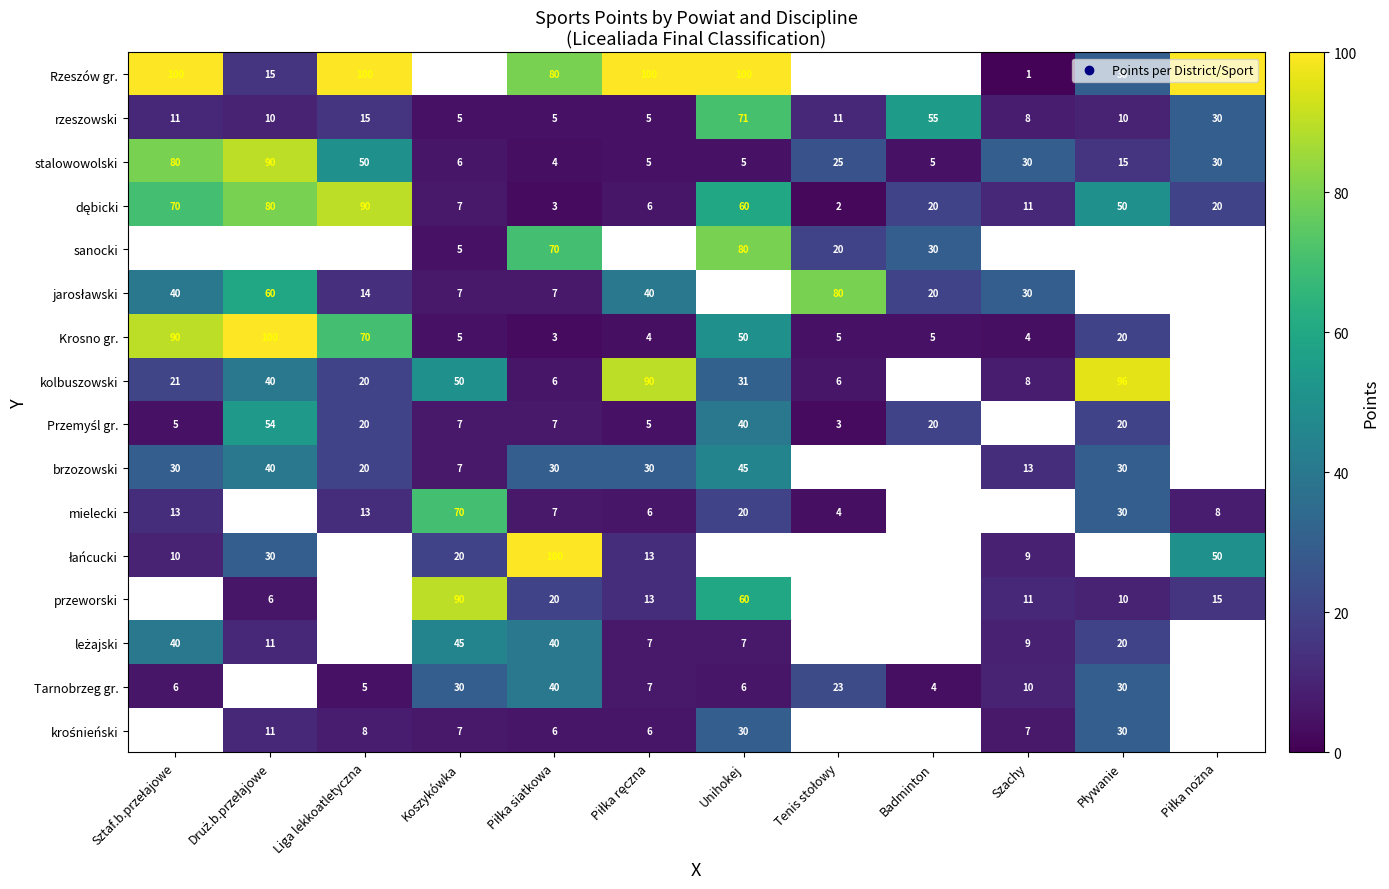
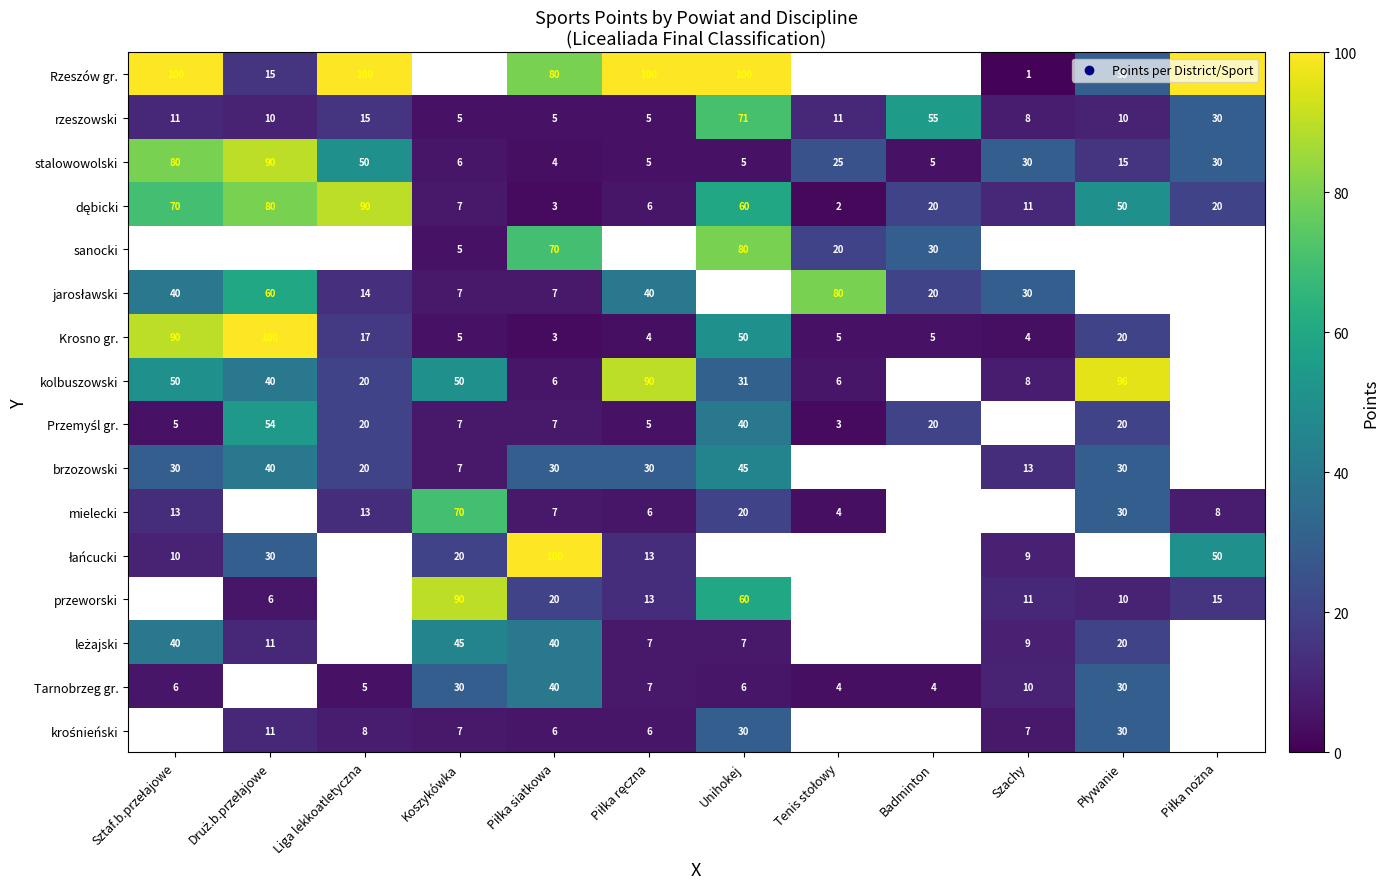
  {
    "Rzeszów gr.": {
      "Druż.b.przełajowe": 15,
      "Piłka siatkowa": 80,
      "Szachy": 1
    },
    "rzeszowski": {
      "Sztaf.b.przełajowe": 11,
      "Druż.b.przełajowe": 10,
      "Liga lekkoatletyczna": 15,
      "Koszykówka": 5,
      "Piłka siatkowa": 5,
      "Piłka ręczna": 5,
      "Unihokej": 71,
      "Tenis stołowy": 11,
      "Badminton": 55,
      "Szachy": 8,
      "Pływanie": 10,
      "Piłka nożna": 30
    },
    "stalowowolski": {
      "Sztaf.b.przełajowe": 80,
      "Druż.b.przełajowe": 90,
      "Liga lekkoatletyczna": 50,
      "Koszykówka": 6,
      "Piłka siatkowa": 4,
      "Piłka ręczna": 5,
      "Unihokej": 5,
      "Tenis stołowy": 25,
      "Badminton": 5,
      "Szachy": 30,
      "Pływanie": 15,
      "Piłka nożna": 30
    },
    "dębicki": {
      "Sztaf.b.przełajowe": 70,
      "Druż.b.przełajowe": 80,
      "Liga lekkoatletyczna": 90,
      "Koszykówka": 7,
      "Piłka siatkowa": 3,
      "Piłka ręczna": 6,
      "Unihokej": 60,
      "Tenis stołowy": 2,
      "Badminton": 20,
      "Szachy": 11,
      "Pływanie": 50,
      "Piłka nożna": 20
    },
    "sanocki": {
      "Koszykówka": 5,
      "Piłka siatkowa": 70,
      "Unihokej": 80,
      "Tenis stołowy": 20,
      "Badminton": 30
    },
    "jarosławski": {
      "Sztaf.b.przełajowe": 40,
      "Druż.b.przełajowe": 60,
      "Liga lekkoatletyczna": 14,
      "Koszykówka": 7,
      "Piłka siatkowa": 7,
      "Piłka ręczna": 40,
      "Tenis stołowy": 80,
      "Badminton": 20,
      "Szachy": 30
    },
    "Krosno gr.": {
      "Sztaf.b.przełajowe": 90,
-     "Liga lekkoatletyczna": 70,
+     "Liga lekkoatletyczna": 17,
      "Koszykówka": 5,
      "Piłka siatkowa": 3,
      "Piłka ręczna": 4,
      "Unihokej": 50,
      "Tenis stołowy": 5,
      "Badminton": 5,
      "Szachy": 4,
      "Pływanie": 20
    },
    "kolbuszowski": {
-     "Sztaf.b.przełajowe": 21,
+     "Sztaf.b.przełajowe": 50,
      "Druż.b.przełajowe": 40,
      "Liga lekkoatletyczna": 20,
      "Koszykówka": 50,
      "Piłka siatkowa": 6,
      "Piłka ręczna": 90,
      "Unihokej": 31,
      "Tenis stołowy": 6,
      "Szachy": 8
    },
    "Przemyśl gr.": {
      "Sztaf.b.przełajowe": 5,
      "Druż.b.przełajowe": 54,
      "Liga lekkoatletyczna": 20,
      "Koszykówka": 7,
      "Piłka siatkowa": 7,
      "Piłka ręczna": 5,
      "Unihokej": 40,
      "Tenis stołowy": 3,
      "Badminton": 20,
      "Pływanie": 20
    },
    "brzozowski": {
      "Sztaf.b.przełajowe": 30,
      "Druż.b.przełajowe": 40,
      "Liga lekkoatletyczna": 20,
      "Koszykówka": 7,
      "Piłka siatkowa": 30,
      "Piłka ręczna": 30,
      "Unihokej": 45,
      "Szachy": 13,
      "Pływanie": 30
    },
    "mielecki": {
      "Sztaf.b.przełajowe": 13,
      "Liga lekkoatletyczna": 13,
      "Koszykówka": 70,
      "Piłka siatkowa": 7,
      "Piłka ręczna": 6,
      "Unihokej": 20,
      "Tenis stołowy": 4,
      "Pływanie": 30,
      "Piłka nożna": 8
    },
    "łańcucki": {
      "Sztaf.b.przełajowe": 10,
      "Druż.b.przełajowe": 30,
      "Koszykówka": 20,
      "Piłka ręczna": 13,
      "Szachy": 9,
      "Piłka nożna": 50
    },
    "przeworski": {
      "Druż.b.przełajowe": 6,
      "Koszykówka": 90,
      "Piłka siatkowa": 20,
      "Piłka ręczna": 13,
      "Unihokej": 60,
      "Szachy": 11,
      "Pływanie": 10,
      "Piłka nożna": 15
    },
    "leżajski": {
      "Sztaf.b.przełajowe": 40,
      "Druż.b.przełajowe": 11,
      "Koszykówka": 45,
      "Piłka siatkowa": 40,
      "Piłka ręczna": 7,
      "Unihokej": 7,
      "Szachy": 9,
      "Pływanie": 20
    },
    "Tarnobrzeg gr.": {
      "Sztaf.b.przełajowe": 6,
      "Liga lekkoatletyczna": 5,
      "Koszykówka": 30,
      "Piłka siatkowa": 40,
      "Piłka ręczna": 7,
      "Unihokej": 6,
-     "Tenis stołowy": 23,
+     "Tenis stołowy": 4,
      "Badminton": 4,
      "Szachy": 10,
      "Pływanie": 30
    },
    "krośnieński": {
      "Druż.b.przełajowe": 11,
      "Liga lekkoatletyczna": 8,
      "Koszykówka": 7,
      "Piłka siatkowa": 6,
      "Piłka ręczna": 6,
      "Unihokej": 30,
      "Szachy": 7,
      "Pływanie": 30
    }
  }
